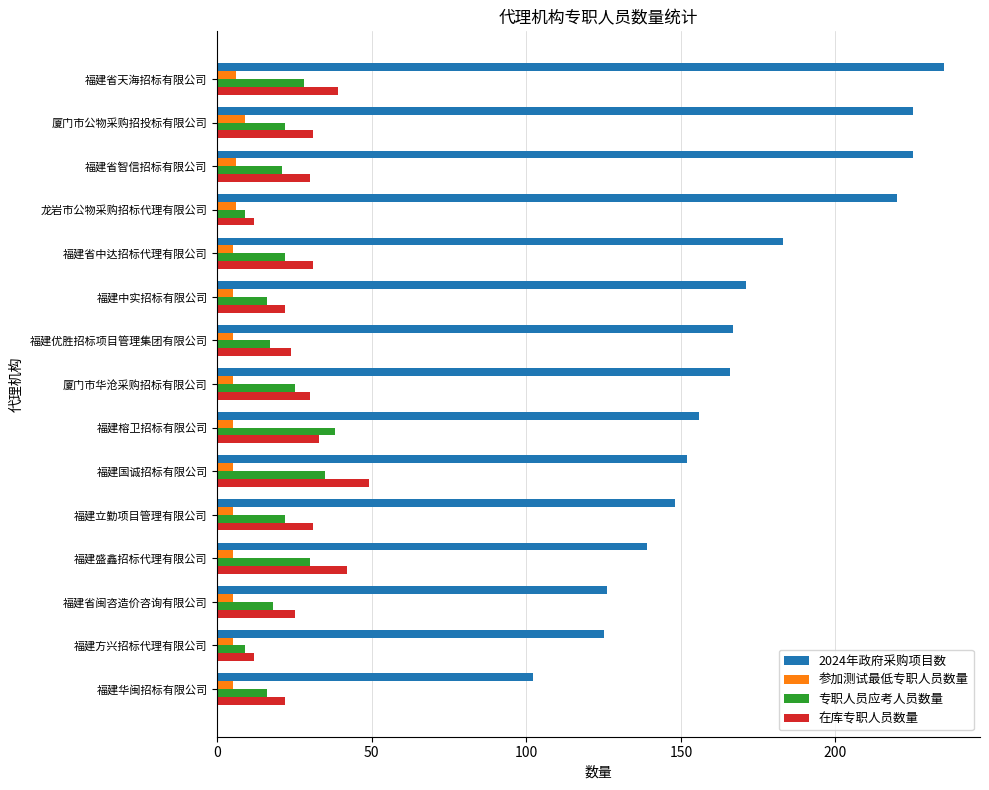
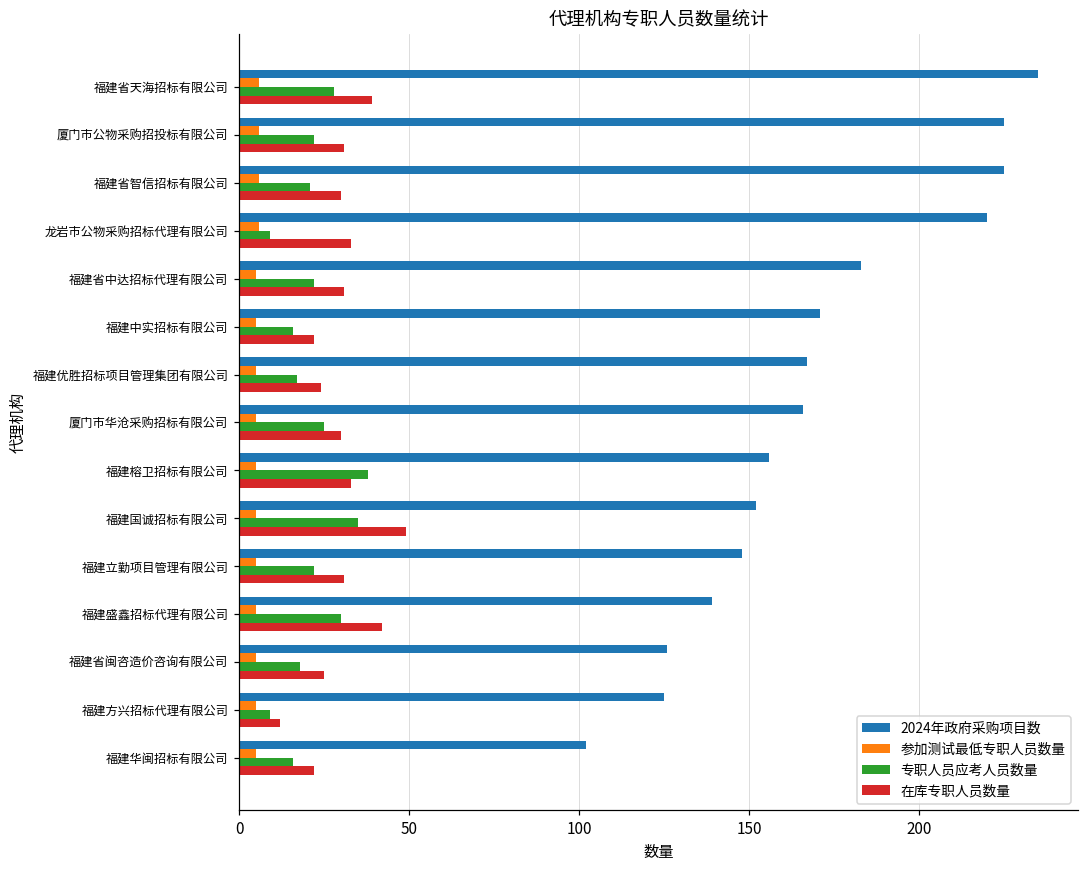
  {
    "2024年政府采购项目数": {
      "福建省天海招标有限公司": 235,
      "厦门市公物采购招投标有限公司": 225,
      "福建省智信招标有限公司": 225,
      "龙岩市公物采购招标代理有限公司": 220,
      "福建省中达招标代理有限公司": 183,
      "福建中实招标有限公司": 171,
      "福建优胜招标项目管理集团有限公司": 167,
      "厦门市华沧采购招标有限公司": 166,
      "福建榕卫招标有限公司": 156,
      "福建国诚招标有限公司": 152,
      "福建立勤项目管理有限公司": 148,
      "福建盛鑫招标代理有限公司": 139,
      "福建省闽咨造价咨询有限公司": 126,
      "福建方兴招标代理有限公司": 125,
      "福建华闽招标有限公司": 102
    },
    "参加测试最低专职人员数量": {
      "福建省天海招标有限公司": 6,
-     "厦门市公物采购招投标有限公司": 9,
+     "厦门市公物采购招投标有限公司": 6,
      "福建省智信招标有限公司": 6,
      "龙岩市公物采购招标代理有限公司": 6,
      "福建省中达招标代理有限公司": 5,
      "福建中实招标有限公司": 5,
      "福建优胜招标项目管理集团有限公司": 5,
      "厦门市华沧采购招标有限公司": 5,
      "福建榕卫招标有限公司": 5,
      "福建国诚招标有限公司": 5,
      "福建立勤项目管理有限公司": 5,
      "福建盛鑫招标代理有限公司": 5,
      "福建省闽咨造价咨询有限公司": 5,
      "福建方兴招标代理有限公司": 5,
      "福建华闽招标有限公司": 5
    },
    "专职人员应考人员数量": {
      "福建省天海招标有限公司": 28,
      "厦门市公物采购招投标有限公司": 22,
      "福建省智信招标有限公司": 21,
      "龙岩市公物采购招标代理有限公司": 9,
      "福建省中达招标代理有限公司": 22,
      "福建中实招标有限公司": 16,
      "福建优胜招标项目管理集团有限公司": 17,
      "厦门市华沧采购招标有限公司": 25,
      "福建榕卫招标有限公司": 38,
      "福建国诚招标有限公司": 35,
      "福建立勤项目管理有限公司": 22,
      "福建盛鑫招标代理有限公司": 30,
      "福建省闽咨造价咨询有限公司": 18,
      "福建方兴招标代理有限公司": 9,
      "福建华闽招标有限公司": 16
    },
    "在库专职人员数量": {
      "福建省天海招标有限公司": 39,
      "厦门市公物采购招投标有限公司": 31,
      "福建省智信招标有限公司": 30,
-     "龙岩市公物采购招标代理有限公司": 12,
+     "龙岩市公物采购招标代理有限公司": 33,
      "福建省中达招标代理有限公司": 31,
      "福建中实招标有限公司": 22,
      "福建优胜招标项目管理集团有限公司": 24,
      "厦门市华沧采购招标有限公司": 30,
      "福建榕卫招标有限公司": 33,
      "福建国诚招标有限公司": 49,
      "福建立勤项目管理有限公司": 31,
      "福建盛鑫招标代理有限公司": 42,
      "福建省闽咨造价咨询有限公司": 25,
      "福建方兴招标代理有限公司": 12,
      "福建华闽招标有限公司": 22
    }
  }
